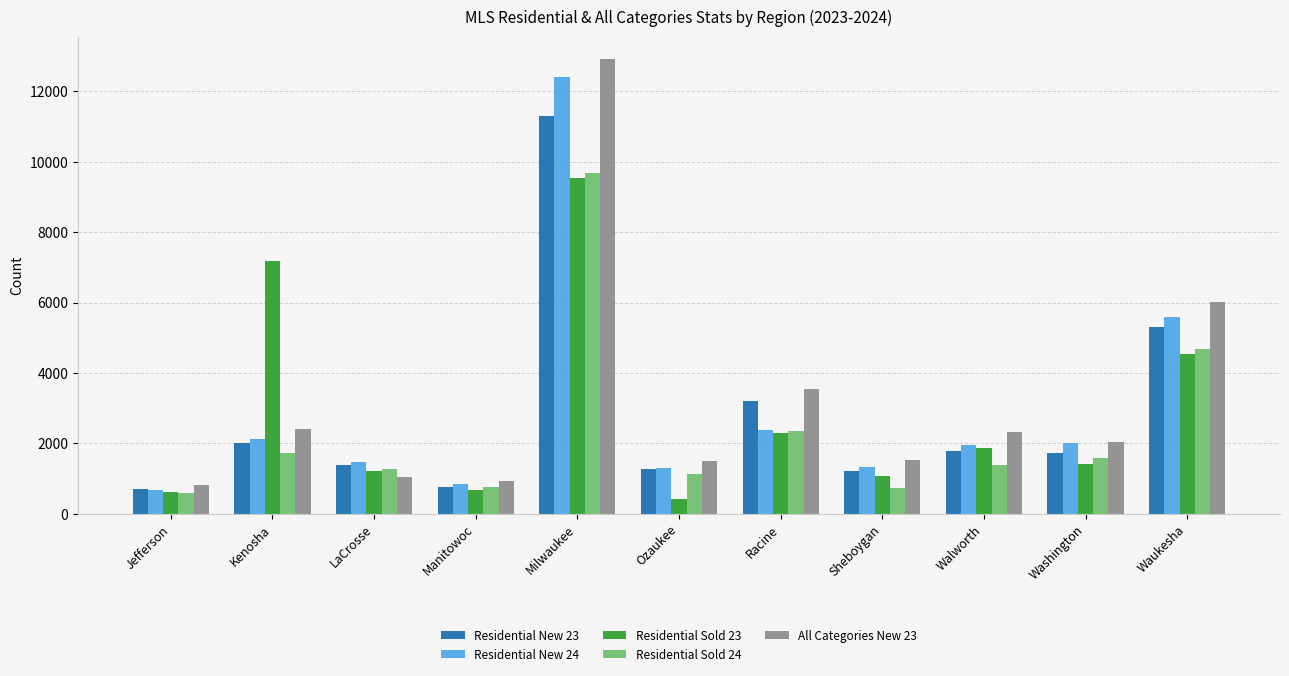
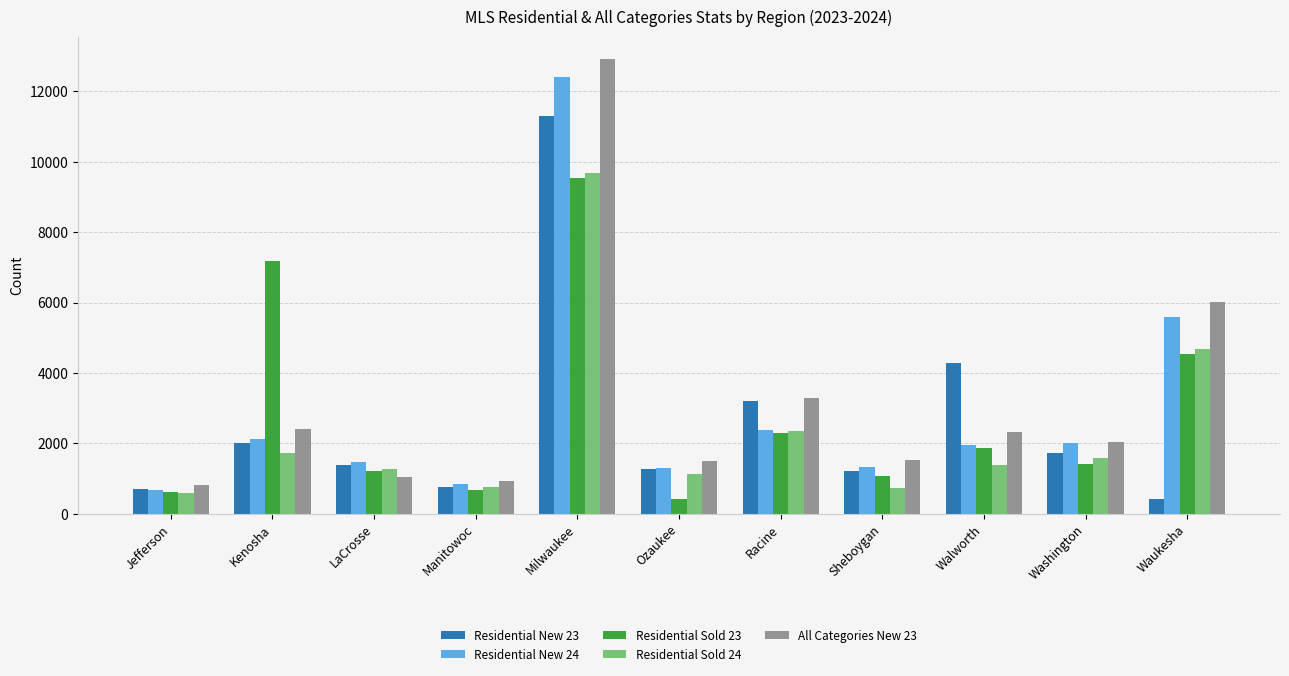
  {
    "Residential New 23": {
      "Jefferson": 700,
      "Kenosha": 2000,
      "LaCrosse": 1400,
      "Manitowoc": 800,
      "Milwaukee": 11300,
      "Ozaukee": 1300,
      "Racine": 3200,
      "Sheboygan": 1200,
-     "Walworth": 1800,
+     "Walworth": 4300,
      "Washington": 1700,
-     "Waukesha": 5300
+     "Waukesha": 400
    },
    "Residential New 24": {
      "Jefferson": 700,
      "Kenosha": 2100,
      "LaCrosse": 1500,
      "Manitowoc": 900,
      "Milwaukee": 12400,
      "Ozaukee": 1300,
      "Racine": 2400,
      "Sheboygan": 1300,
      "Walworth": 2000,
      "Washington": 2000,
      "Waukesha": 5600
    },
    "Residential Sold 23": {
      "Jefferson": 600,
      "Kenosha": 7200,
      "LaCrosse": 1200,
      "Manitowoc": 700,
      "Milwaukee": 9500,
      "Ozaukee": 400,
      "Racine": 2300,
      "Sheboygan": 1100,
      "Walworth": 1900,
      "Washington": 1400,
      "Waukesha": 4500
    },
    "Residential Sold 24": {
      "Jefferson": 600,
      "Kenosha": 1700,
      "LaCrosse": 1300,
      "Manitowoc": 800,
      "Milwaukee": 9700,
      "Ozaukee": 1100,
      "Racine": 2300,
      "Sheboygan": 700,
      "Walworth": 1400,
      "Washington": 1600,
      "Waukesha": 4700
    },
    "All Categories New 23": {
      "Jefferson": 800,
      "Kenosha": 2400,
      "LaCrosse": 1100,
      "Manitowoc": 900,
      "Milwaukee": 12900,
      "Ozaukee": 1500,
-     "Racine": 3500,
+     "Racine": 3300,
      "Sheboygan": 1500,
      "Walworth": 2300,
      "Washington": 2100,
      "Waukesha": 6000
    }
  }
